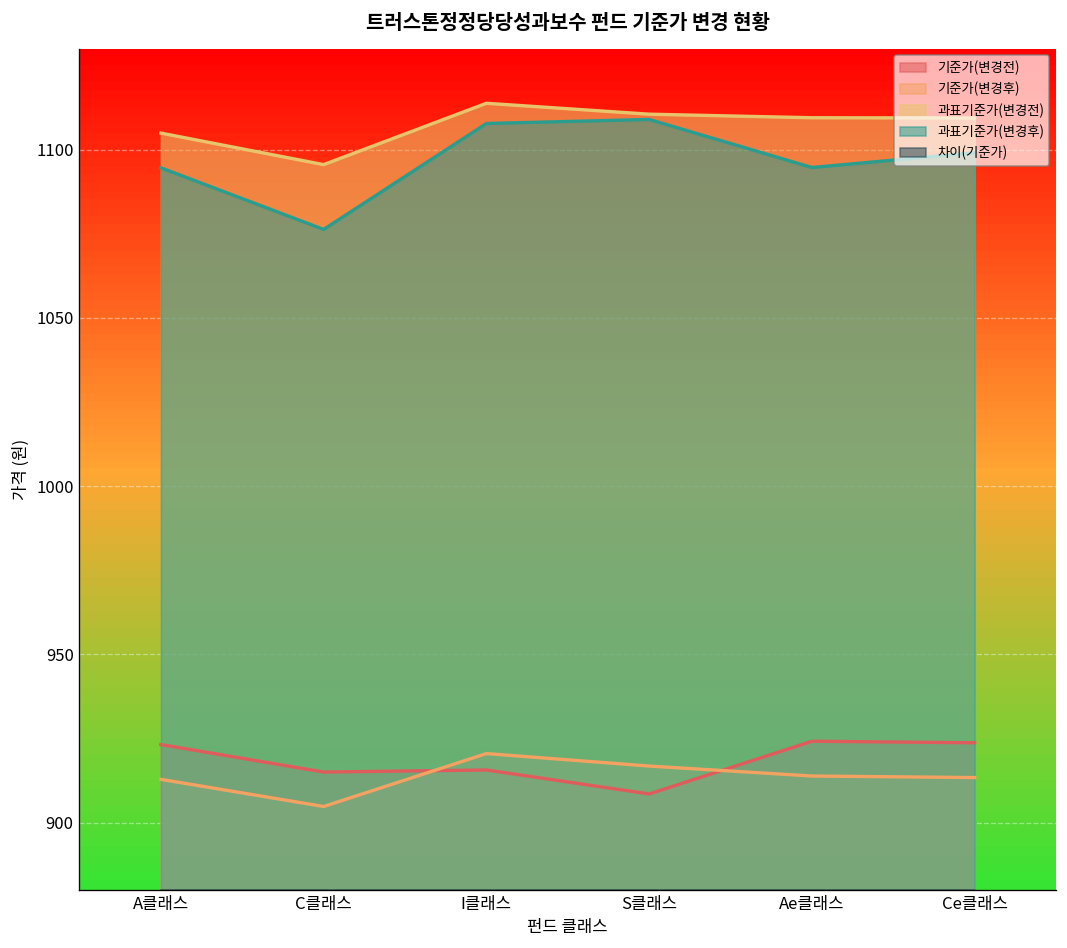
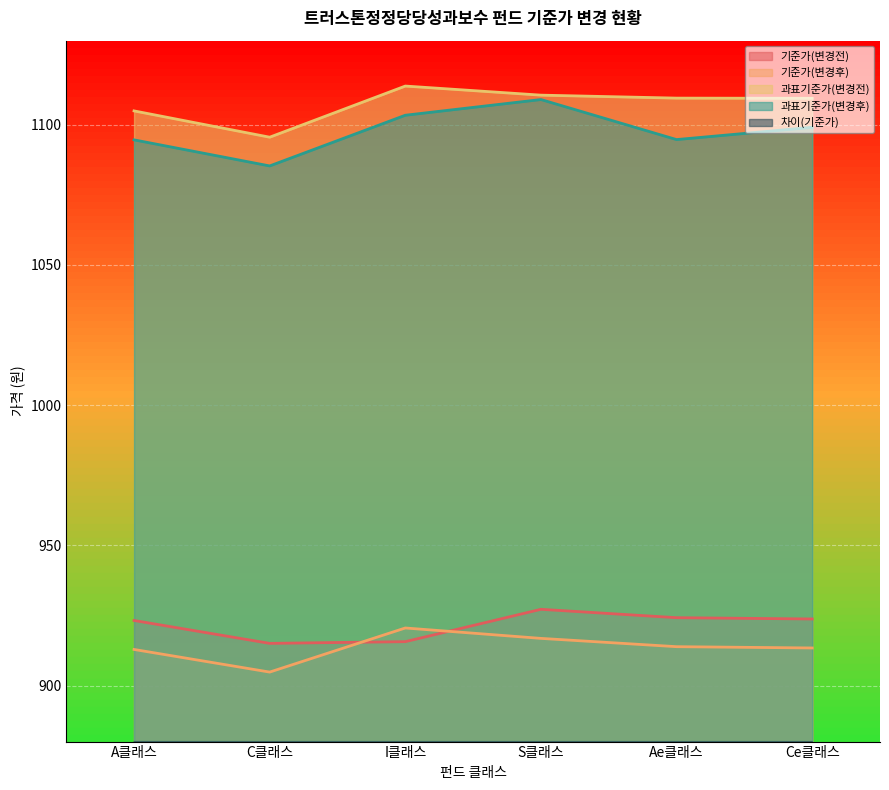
  {
    "기준가(변경전)": {
      "A클래스": 923,
      "C클래스": 915,
      "I클래스": 916,
-     "S클래스": 909,
+     "S클래스": 927,
      "Ae클래스": 924,
      "Ce클래스": 924
    },
    "과표기준가(변경후)": {
      "A클래스": 1095,
-     "C클래스": 1076,
-     "I클래스": 1108,
+     "C클래스": 1085,
+     "I클래스": 1103,
      "S클래스": 1109,
      "Ae클래스": 1095
    }
  }
